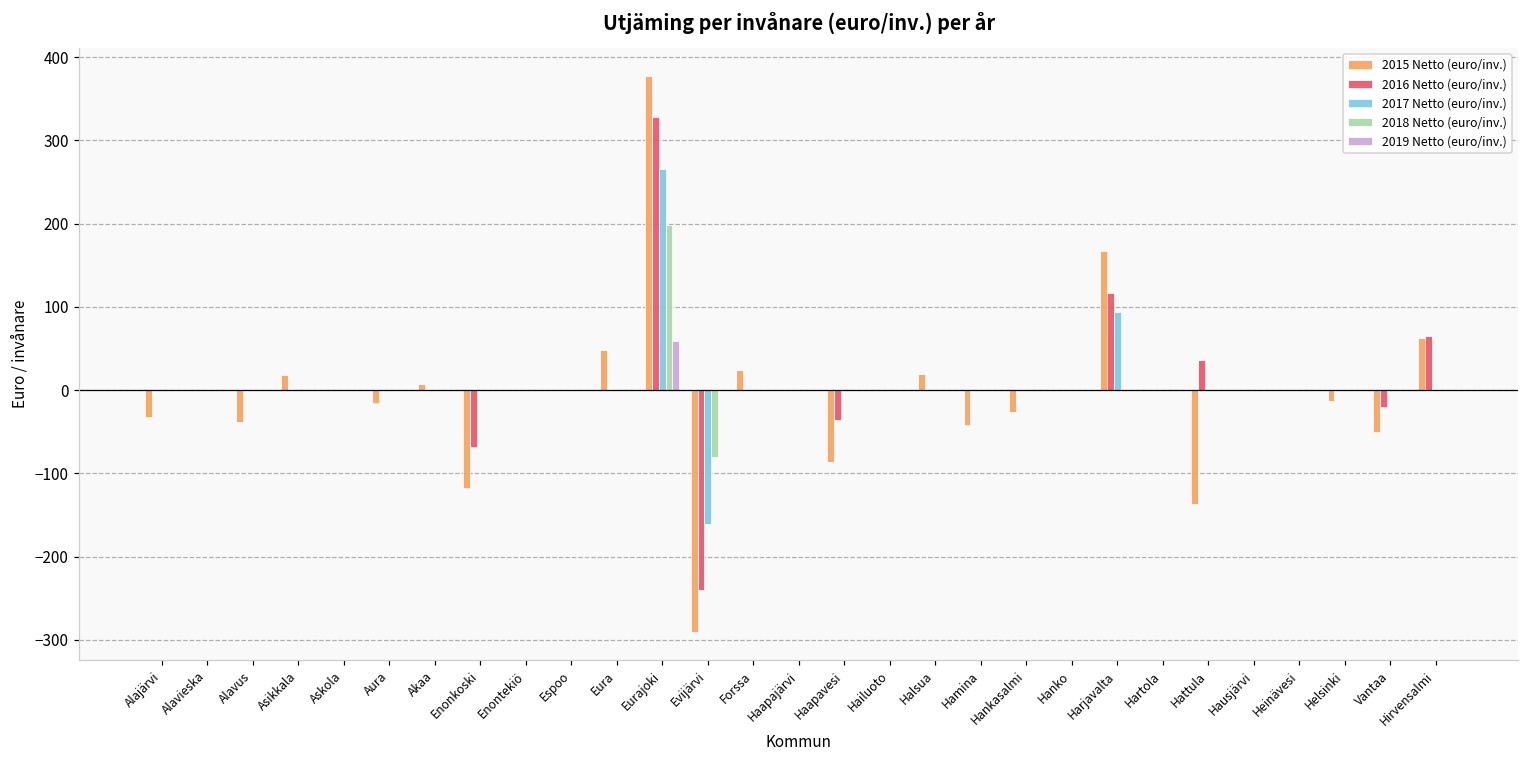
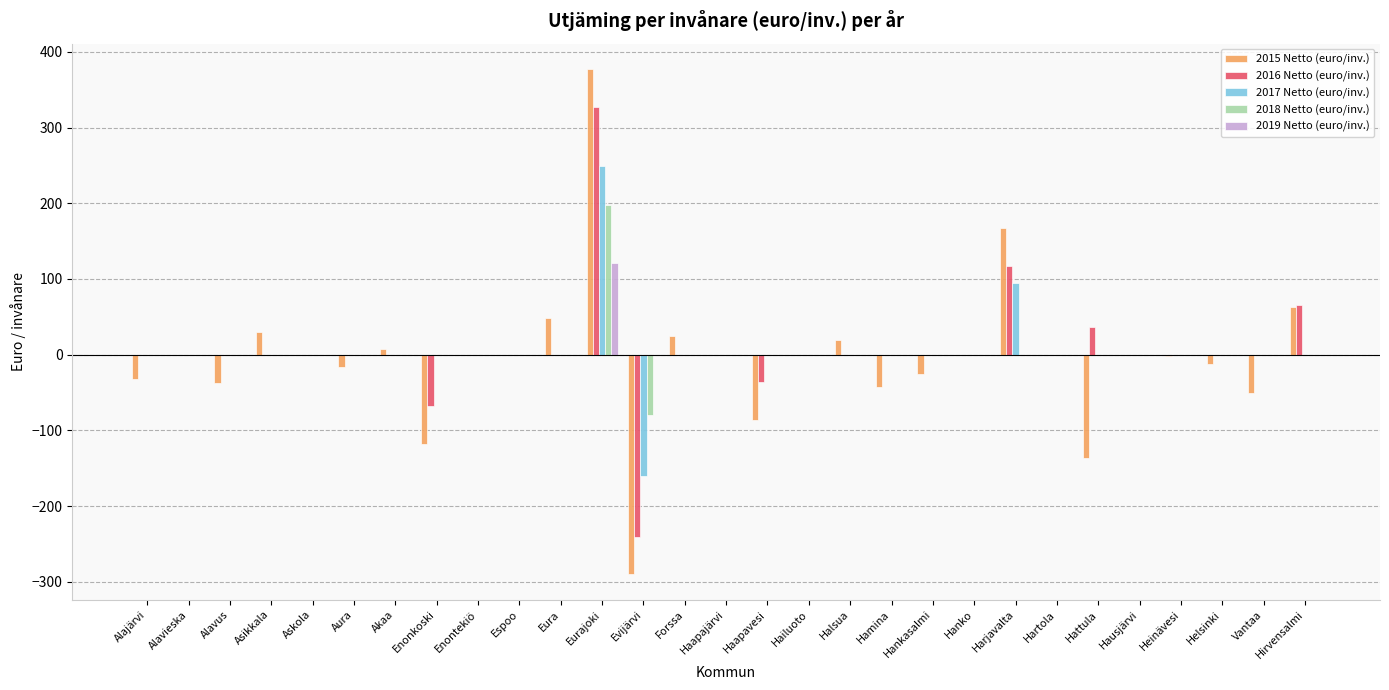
  {
    "2015 Netto (euro/inv.)": {
      "Alajärvi": -30,
      "Alavieska": 0,
      "Alavus": -40,
-     "Asikkala": 20,
+     "Asikkala": 30,
      "Askola": 0,
      "Aura": -20,
      "Akaa": 10,
      "Enonkoski": -120,
      "Enontekiö": 0,
      "Espoo": 0,
      "Eura": 50,
      "Eurajoki": 380,
      "Evijärvi": -290,
      "Forssa": 20,
      "Haapajärvi": 0,
      "Haapavesi": -90,
      "Hailuoto": 0,
      "Halsua": 20,
      "Hamina": -40,
      "Hankasalmi": -30,
      "Hanko": 0,
      "Harjavalta": 170,
      "Hartola": 0,
      "Hattula": -140,
      "Hausjärvi": 0,
      "Helsinki": -10,
      "Vantaa": -50,
      "Hirvensalmi": 60
    },
    "2016 Netto (euro/inv.)": {
      "Alajärvi": 0,
      "Alavieska": 0,
      "Alavus": 0,
      "Asikkala": 0,
      "Askola": 0,
      "Aura": 0,
      "Akaa": 0,
      "Enonkoski": -70,
      "Enontekiö": 0,
      "Espoo": 0,
      "Eura": 0,
      "Eurajoki": 330,
      "Evijärvi": -240,
      "Forssa": 0,
      "Haapajärvi": 0,
      "Haapavesi": -40,
      "Hailuoto": 0,
      "Halsua": 0,
      "Hamina": 0,
      "Hankasalmi": 0,
      "Hanko": 0,
      "Harjavalta": 120,
      "Hartola": 0,
      "Hattula": 40,
      "Hausjärvi": 0,
      "Heinävesi": 0,
      "Helsinki": 0,
-     "Vantaa": -20,
+     "Vantaa": 0,
      "Hirvensalmi": 70
    },
    "2017 Netto (euro/inv.)": {
      "Alajärvi": 0,
      "Alavieska": 0,
      "Alavus": 0,
      "Asikkala": 0,
      "Askola": 0,
      "Aura": 0,
      "Akaa": 0,
      "Enonkoski": 0,
      "Enontekiö": 0,
      "Espoo": 0,
      "Eura": 0,
-     "Eurajoki": 270,
+     "Eurajoki": 250,
      "Evijärvi": -160,
      "Forssa": 0,
      "Haapajärvi": 0,
      "Haapavesi": 0,
      "Hailuoto": 0,
      "Halsua": 0,
      "Hamina": 0,
      "Hankasalmi": 0,
      "Hanko": 0,
      "Harjavalta": 90,
      "Hartola": 0,
      "Hattula": 0,
      "Hausjärvi": 0,
      "Heinävesi": 0,
      "Helsinki": 0,
      "Vantaa": 0,
      "Hirvensalmi": 0
    },
    "2018 Netto (euro/inv.)": {
      "Alajärvi": 0,
      "Alavieska": 0,
      "Alavus": 0,
      "Asikkala": 0,
      "Askola": 0,
      "Aura": 0,
      "Akaa": 0,
      "Enonkoski": 0,
      "Enontekiö": 0,
      "Espoo": 0,
      "Eura": 0,
      "Eurajoki": 200,
      "Evijärvi": -80,
      "Forssa": 0,
      "Haapajärvi": 0,
      "Haapavesi": 0,
      "Hailuoto": 0,
      "Halsua": 0,
      "Hamina": 0,
      "Hankasalmi": 0,
      "Hanko": 0,
      "Harjavalta": 0,
      "Hartola": 0,
      "Hattula": 0,
      "Hausjärvi": 0,
      "Heinävesi": 0,
      "Helsinki": 0,
      "Vantaa": 0,
      "Hirvensalmi": 0
    },
    "2019 Netto (euro/inv.)": {
      "Alajärvi": 0,
      "Alavieska": 0,
      "Alavus": 0,
      "Asikkala": 0,
      "Askola": 0,
      "Aura": 0,
      "Akaa": 0,
      "Enonkoski": 0,
      "Enontekiö": 0,
      "Espoo": 0,
      "Eura": 0,
-     "Eurajoki": 60,
+     "Eurajoki": 120,
      "Evijärvi": 0,
      "Forssa": 0,
      "Haapajärvi": 0,
      "Haapavesi": 0,
      "Hailuoto": 0,
      "Halsua": 0,
      "Hamina": 0,
      "Hankasalmi": 0,
      "Hanko": 0,
      "Harjavalta": 0,
      "Hartola": 0,
      "Hattula": 0,
      "Hausjärvi": 0,
      "Heinävesi": 0,
      "Helsinki": 0,
      "Vantaa": 0,
      "Hirvensalmi": 0
    }
  }
